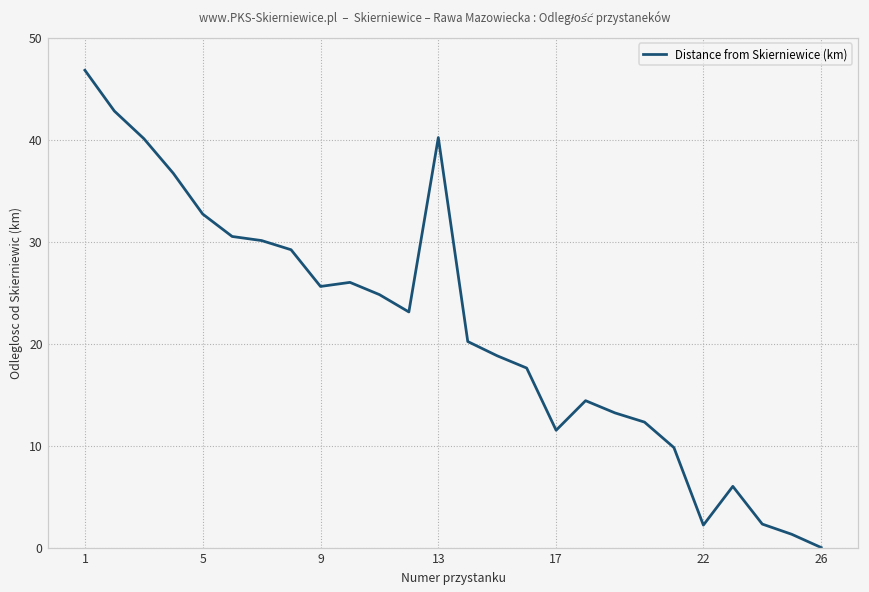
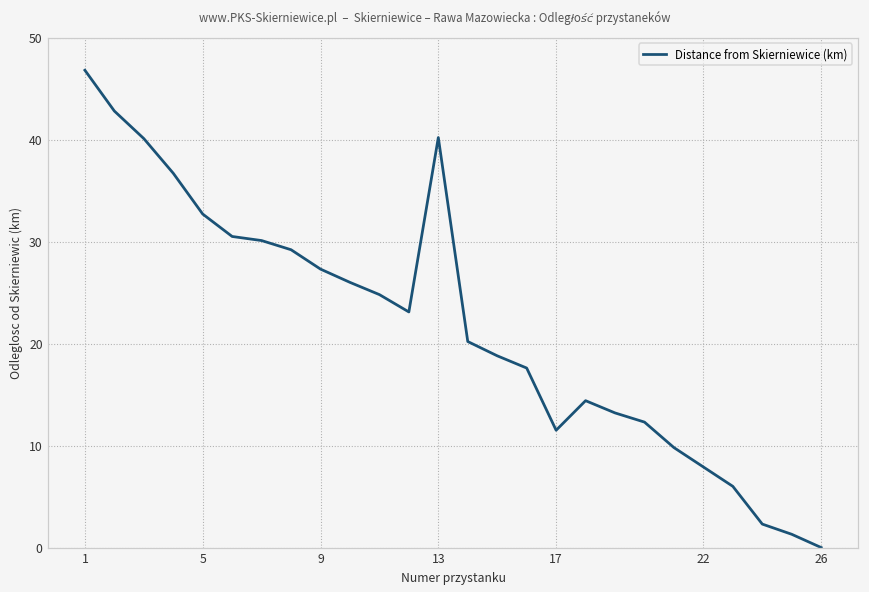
  {
    "1": 47,
    "5": 33,
-   "9": 26,
+   "9": 27,
    "13": 40,
    "17": 12,
-   "22": 2,
+   "22": 8,
    "26": 0
  }
